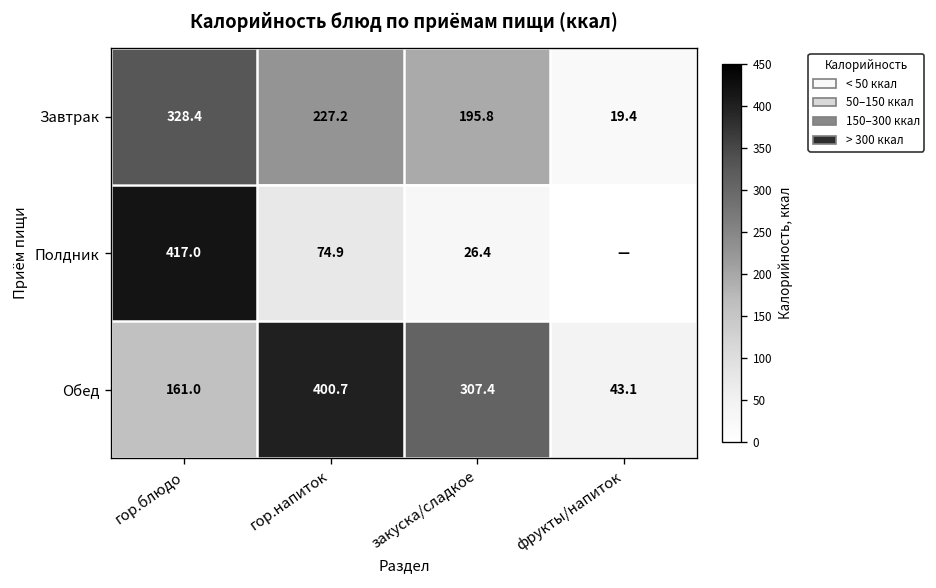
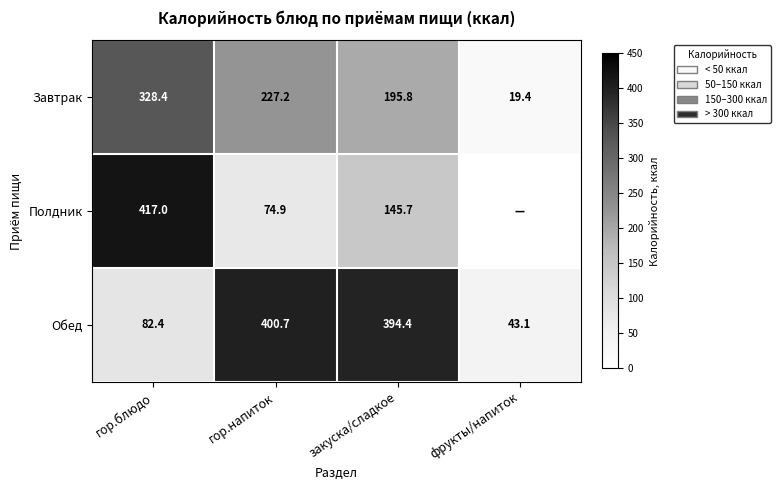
  {
    "Завтрак": {
      "гор.блюдо": 328.4,
      "гор.напиток": 227.2,
      "закуска/сладкое": 195.8,
      "фрукты/напиток": 19.4
    },
    "Полдник": {
      "гор.блюдо": 417.0,
      "гор.напиток": 74.9,
-     "закуска/сладкое": 26.4
+     "закуска/сладкое": 145.7
    },
    "Обед": {
-     "гор.блюдо": 161.0,
+     "гор.блюдо": 82.4,
      "гор.напиток": 400.7,
-     "закуска/сладкое": 307.4,
+     "закуска/сладкое": 394.4,
      "фрукты/напиток": 43.1
    }
  }
